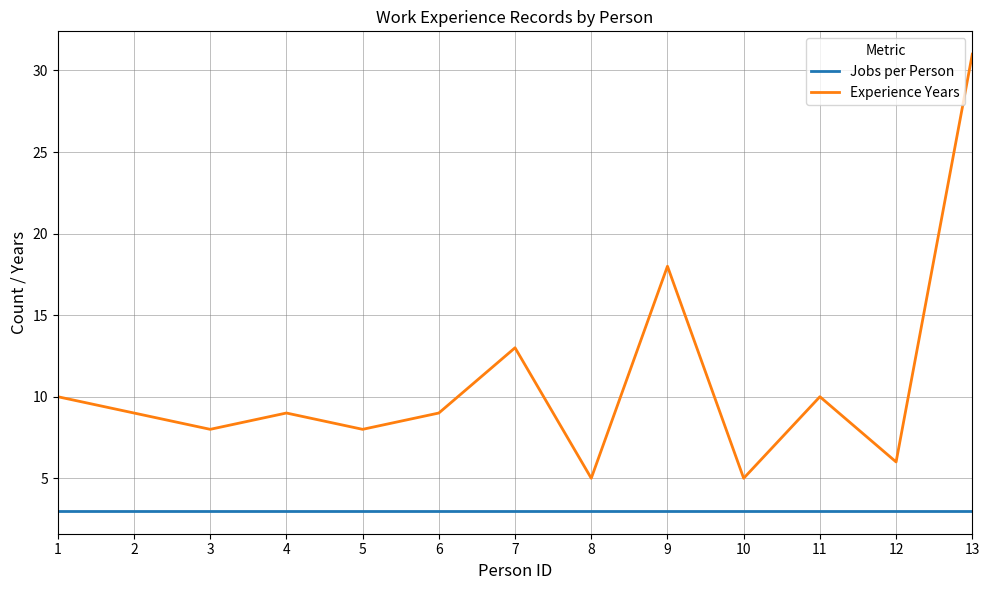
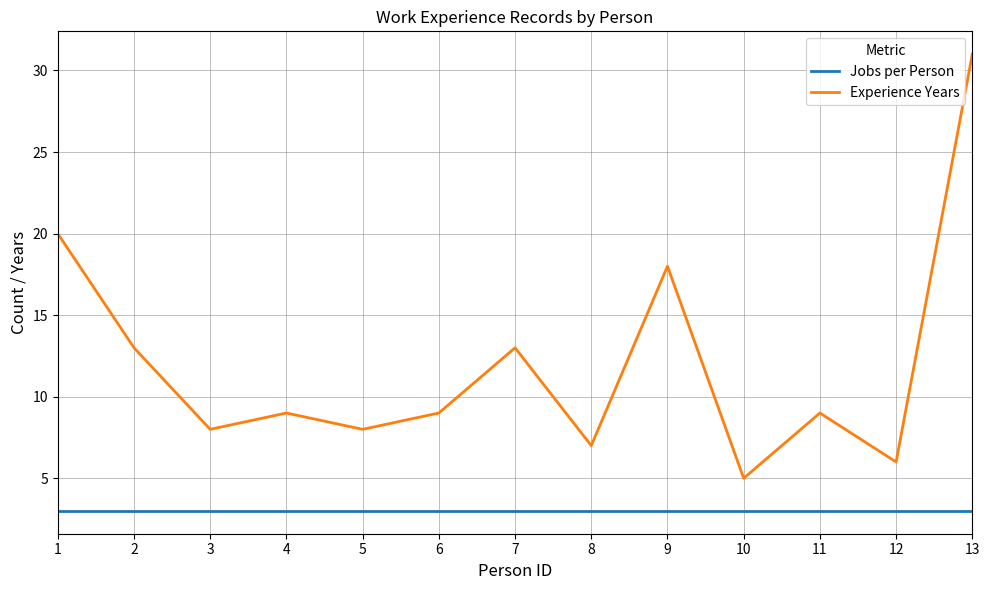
  {
    "Jobs per Person": {
      "1": 3,
      "2": 3,
      "3": 3,
      "4": 3,
      "5": 3,
      "6": 3,
      "7": 3,
      "8": 3,
      "9": 3,
      "10": 3,
      "11": 3,
      "12": 3,
      "13": 3
    },
    "Experience Years": {
-     "1": 10,
-     "2": 9,
+     "1": 20,
+     "2": 13,
      "3": 8,
      "4": 9,
      "5": 8,
      "6": 9,
      "7": 13,
-     "8": 5,
+     "8": 7,
      "9": 18,
      "10": 5,
-     "11": 10,
+     "11": 9,
      "12": 6,
      "13": 31
    }
  }
